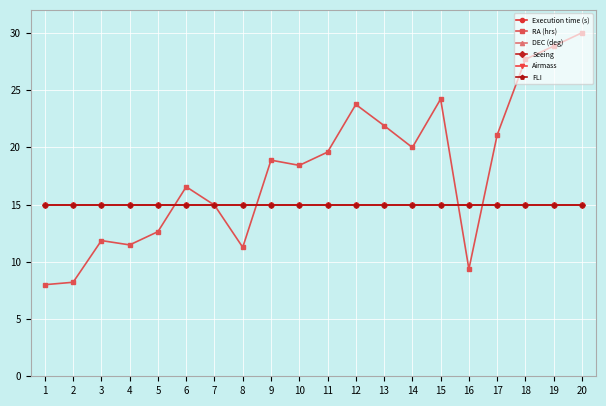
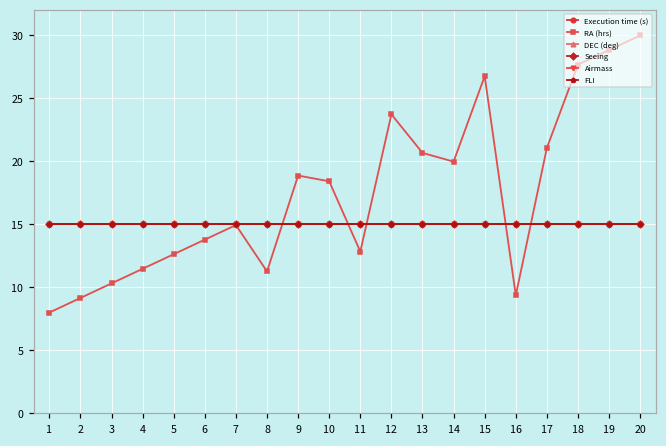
  {
    "FLI": {
      "1": 15.0,
      "2": 15.0,
      "3": 15.0,
      "4": 15.0,
      "5": 15.0,
      "6": 15.0,
      "8": 15.0,
      "9": 15.0,
      "10": 15.0,
      "11": 15.0,
      "12": 15.0,
      "13": 15.0,
      "14": 15.0,
      "15": 15.0,
      "16": 15.0,
      "17": 15.0,
      "18": 15.0,
      "19": 15.0,
      "20": 15.0
    },
    "RA (hrs)": {
      "1": 8.0,
-     "2": 8.2,
-     "3": 11.9,
+     "2": 9.2,
+     "3": 10.3,
      "4": 11.5,
      "5": 12.6,
-     "6": 16.6,
+     "6": 13.8,
      "8": 11.3,
      "9": 18.9,
      "10": 18.4,
-     "11": 19.6,
+     "11": 12.8,
      "12": 23.7,
-     "13": 21.9,
+     "13": 20.7,
      "14": 20.0,
-     "15": 24.2,
+     "15": 26.8,
      "16": 9.4,
      "17": 21.1
    }
  }
